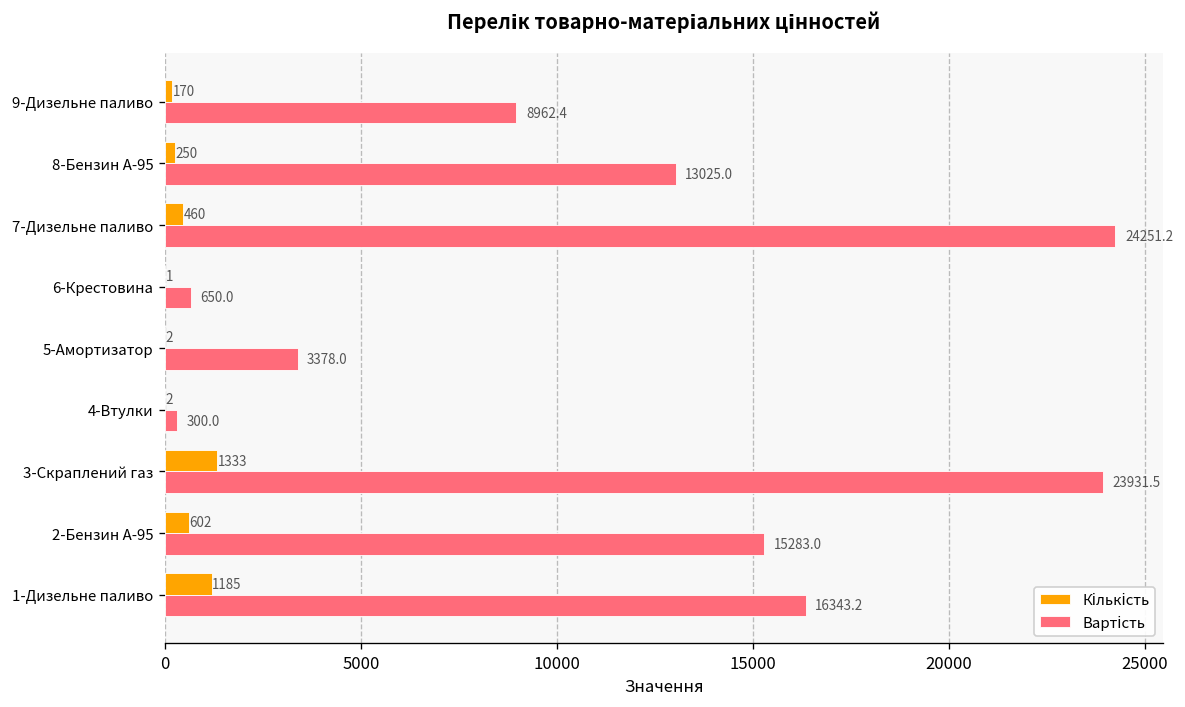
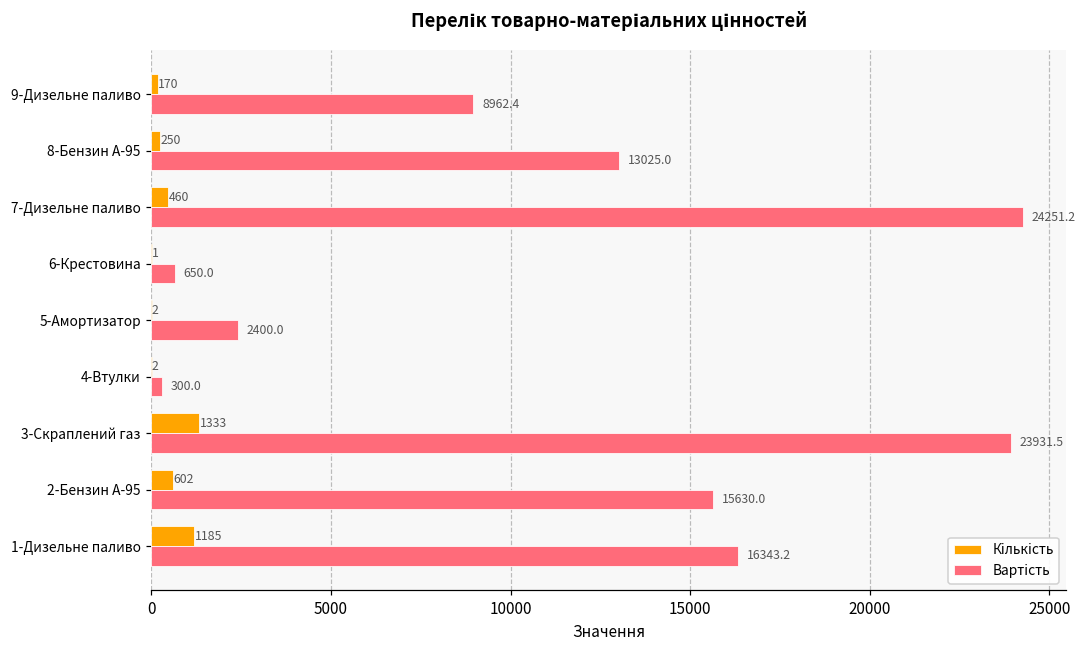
  {
    "Кількість": {
      "9-Дизельне паливо": 170,
      "8-Бензин А-95": 250,
      "7-Дизельне паливо": 460,
      "6-Крестовина": 1,
      "5-Амортизатор": 2,
      "4-Втулки": 2,
      "3-Скраплений газ": 1333,
      "2-Бензин А-95": 602,
      "1-Дизельне паливо": 1185
    },
    "Вартість": {
      "9-Дизельне паливо": 8962.4,
      "8-Бензин А-95": 13025.0,
      "7-Дизельне паливо": 24251.2,
      "6-Крестовина": 650.0,
-     "5-Амортизатор": 3378.0,
+     "5-Амортизатор": 2400.0,
      "4-Втулки": 300.0,
      "3-Скраплений газ": 23931.5,
-     "2-Бензин А-95": 15283.0,
+     "2-Бензин А-95": 15630.0,
      "1-Дизельне паливо": 16343.2
    }
  }
